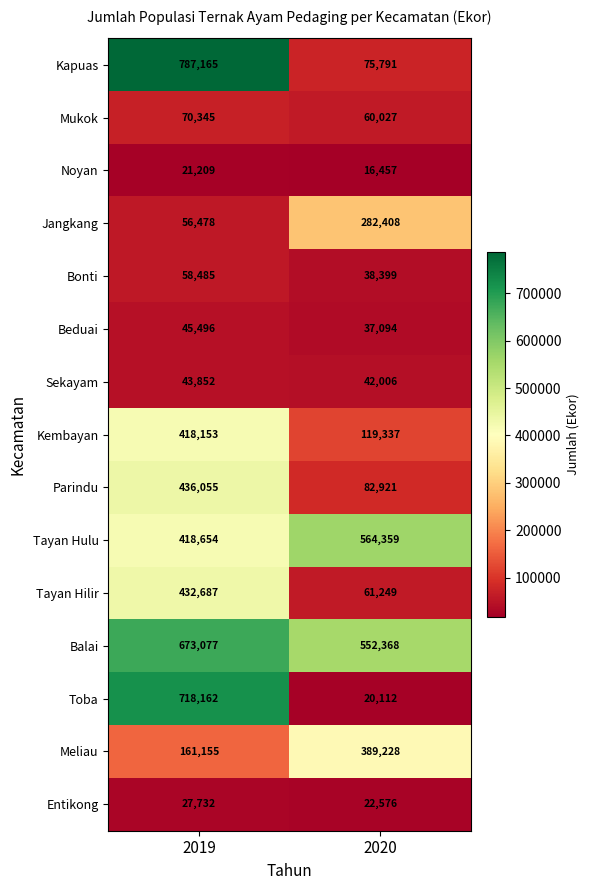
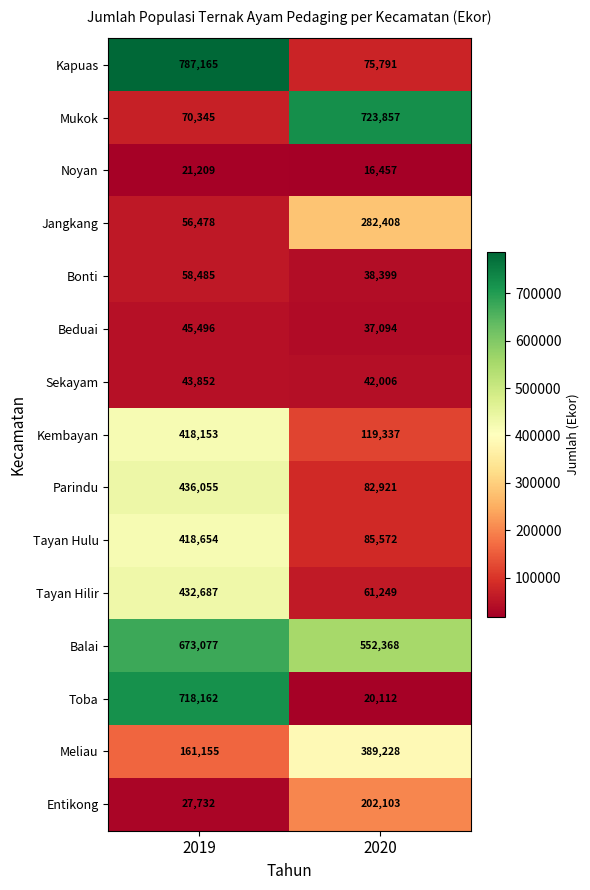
  {
    "Kapuas": {
      "2019": "787,165",
      "2020": "75,791"
    },
    "Mukok": {
      "2019": "70,345",
-     "2020": "60,027"
+     "2020": "723,857"
    },
    "Noyan": {
      "2019": "21,209",
      "2020": "16,457"
    },
    "Jangkang": {
      "2019": "56,478",
      "2020": "282,408"
    },
    "Bonti": {
      "2019": "58,485",
      "2020": "38,399"
    },
    "Beduai": {
      "2019": "45,496",
      "2020": "37,094"
    },
    "Sekayam": {
      "2019": "43,852",
      "2020": "42,006"
    },
    "Kembayan": {
      "2019": "418,153",
      "2020": "119,337"
    },
    "Parindu": {
      "2019": "436,055",
      "2020": "82,921"
    },
    "Tayan Hulu": {
      "2019": "418,654",
-     "2020": "564,359"
+     "2020": "85,572"
    },
    "Tayan Hilir": {
      "2019": "432,687",
      "2020": "61,249"
    },
    "Balai": {
      "2019": "673,077",
      "2020": "552,368"
    },
    "Toba": {
      "2019": "718,162",
      "2020": "20,112"
    },
    "Meliau": {
      "2019": "161,155",
      "2020": "389,228"
    },
    "Entikong": {
      "2019": "27,732",
-     "2020": "22,576"
+     "2020": "202,103"
    }
  }
